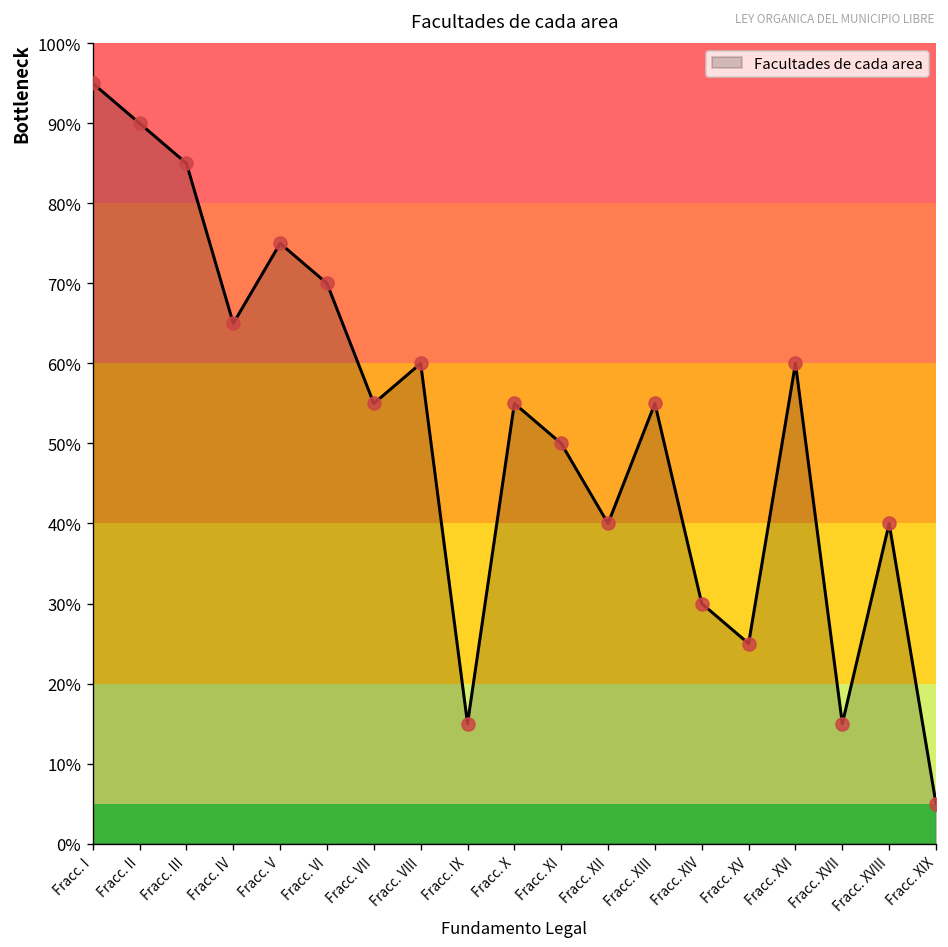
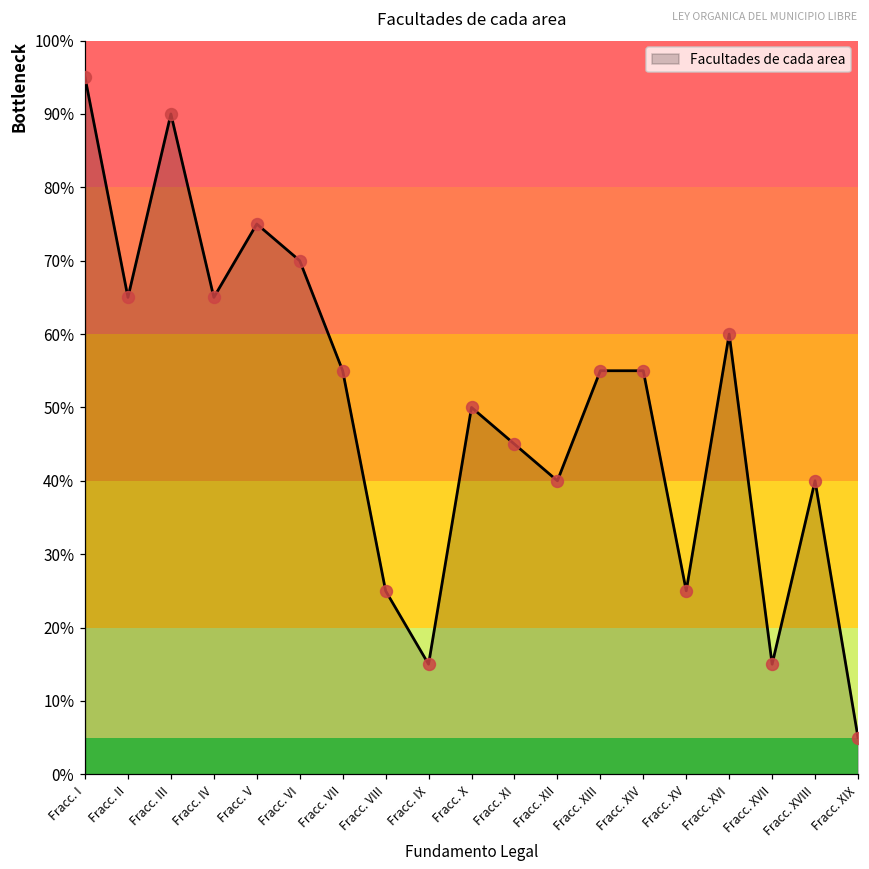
  {
    "Fracc. I": "95%",
-   "Fracc. II": "90%",
-   "Fracc. III": "85%",
+   "Fracc. II": "65%",
+   "Fracc. III": "90%",
    "Fracc. IV": "65%",
    "Fracc. V": "75%",
    "Fracc. VI": "70%",
    "Fracc. VII": "55%",
-   "Fracc. VIII": "60%",
+   "Fracc. VIII": "25%",
    "Fracc. IX": "15%",
-   "Fracc. X": "55%",
-   "Fracc. XI": "50%",
+   "Fracc. X": "50%",
+   "Fracc. XI": "45%",
    "Fracc. XII": "40%",
    "Fracc. XIII": "55%",
-   "Fracc. XIV": "30%",
+   "Fracc. XIV": "55%",
    "Fracc. XV": "25%",
    "Fracc. XVI": "60%",
    "Fracc. XVII": "15%",
    "Fracc. XVIII": "40%",
    "Fracc. XIX": "5%"
  }
